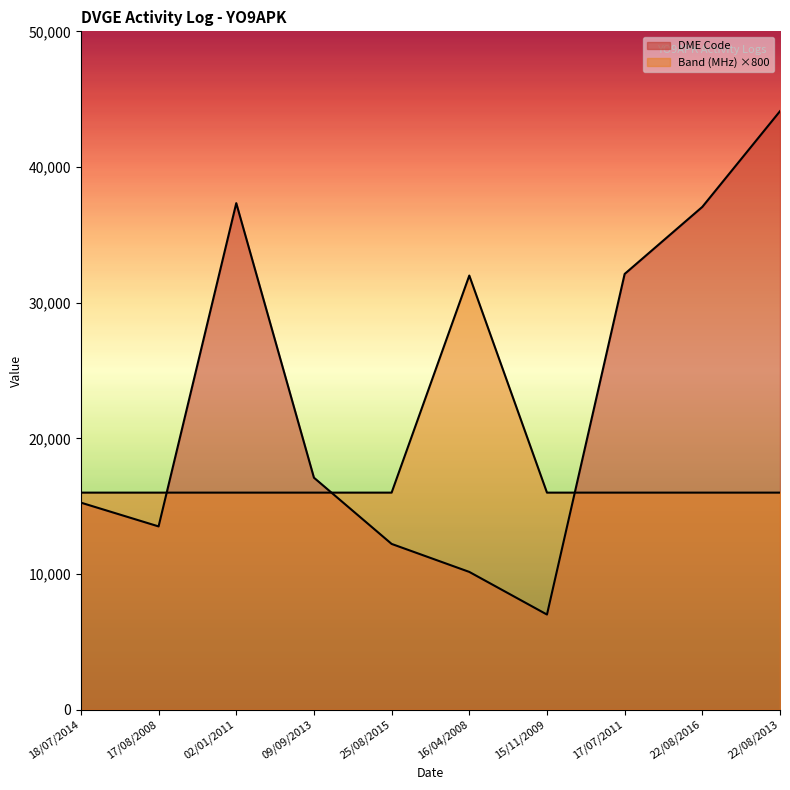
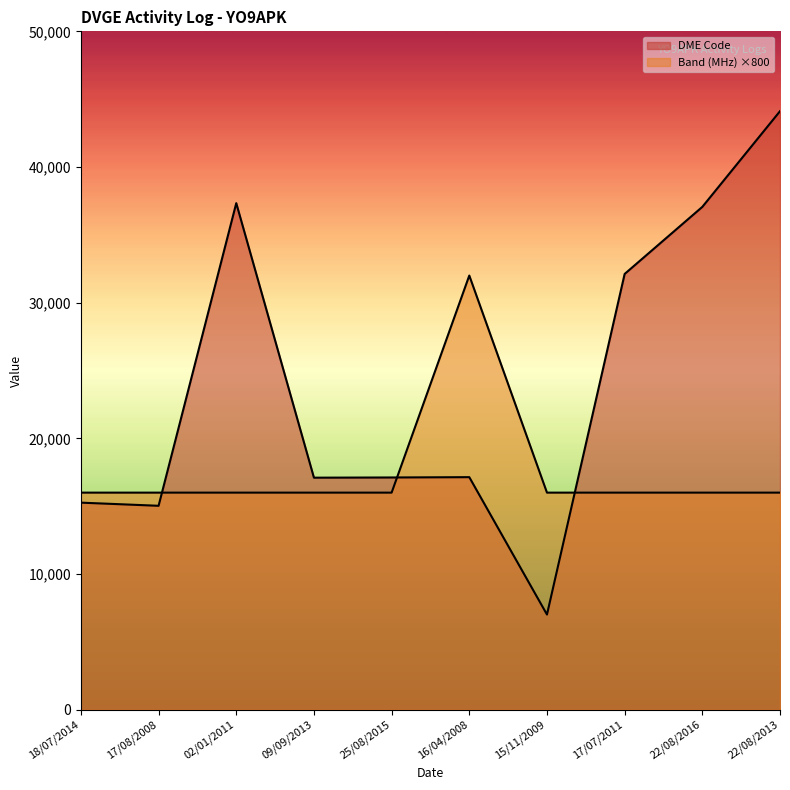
  {
    "DME Code": {
      "18/07/2014": "15,300",
-     "17/08/2008": "13,500",
+     "17/08/2008": "15,000",
      "02/01/2011": "37,300",
      "09/09/2013": "17,100",
-     "25/08/2015": "12,200",
-     "16/04/2008": "10,200",
+     "25/08/2015": "17,100",
+     "16/04/2008": "17,100",
      "15/11/2009": "7,000",
      "17/07/2011": "32,100",
      "22/08/2016": "37,100",
      "22/08/2013": "44,100"
    },
    "Band (MHz) ×800": {
      "18/07/2014": "16,000",
      "17/08/2008": "16,000",
      "02/01/2011": "16,000",
      "09/09/2013": "16,000",
      "25/08/2015": "16,000",
      "16/04/2008": "32,000",
      "15/11/2009": "16,000",
      "17/07/2011": "16,000",
      "22/08/2016": "16,000",
      "22/08/2013": "16,000"
    }
  }
